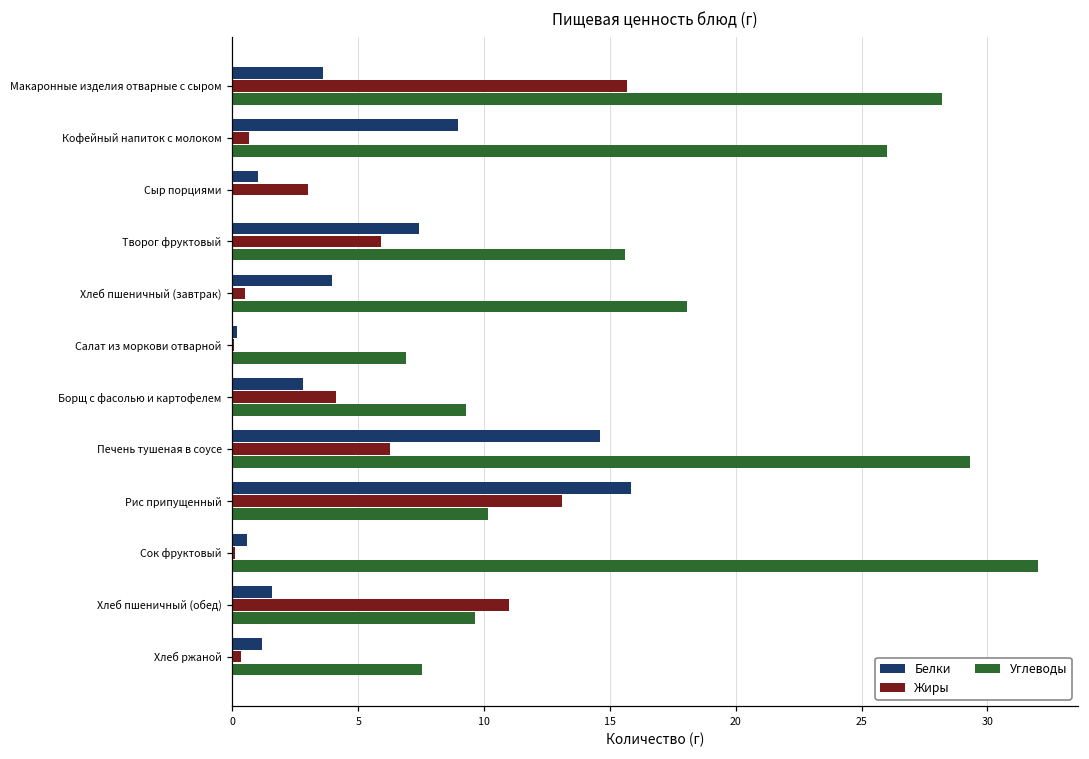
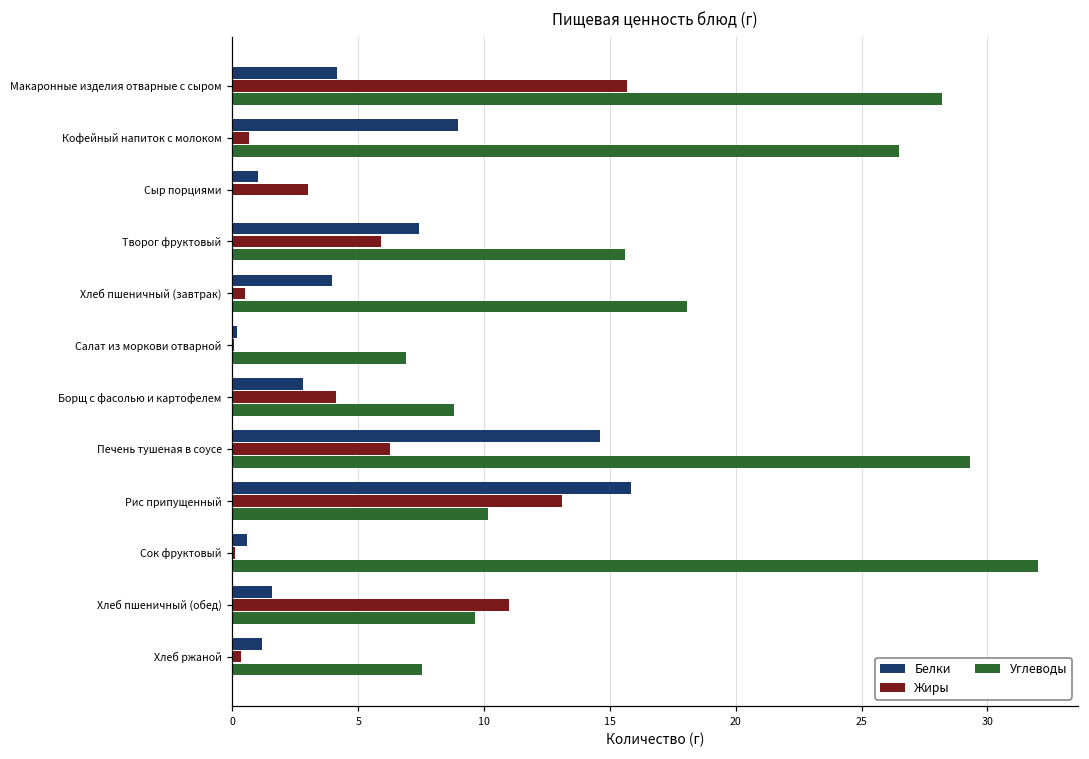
  {
    "Белки": {
-     "Макаронные изделия отварные с сыром": 3.6,
+     "Макаронные изделия отварные с сыром": 4.2,
      "Кофейный напиток с молоком": 9.0,
      "Сыр порциями": 1.0,
      "Творог фруктовый": 7.4,
      "Хлеб пшеничный (завтрак)": 4.0,
      "Салат из моркови отварной": 0.2,
      "Борщ с фасолью и картофелем": 2.8,
      "Печень тушеная в соусе": 14.6,
      "Рис припущенный": 15.9,
      "Сок фруктовый": 0.6,
      "Хлеб пшеничный (обед)": 1.6,
      "Хлеб ржаной": 1.2
    },
    "Жиры": {
      "Макаронные изделия отварные с сыром": 15.7,
      "Кофейный напиток с молоком": 0.7,
      "Сыр порциями": 3.0,
      "Творог фруктовый": 5.9,
      "Хлеб пшеничный (завтрак)": 0.5,
      "Борщ с фасолью и картофелем": 4.1,
      "Печень тушеная в соусе": 6.3,
      "Рис припущенный": 13.1,
      "Хлеб пшеничный (обед)": 11.0,
      "Хлеб ржаной": 0.3
    },
    "Углеводы": {
      "Макаронные изделия отварные с сыром": 28.2,
-     "Кофейный напиток с молоком": 26.0,
+     "Кофейный напиток с молоком": 26.5,
      "Сыр порциями": 0.0,
      "Творог фруктовый": 15.6,
      "Хлеб пшеничный (завтрак)": 18.1,
      "Салат из моркови отварной": 6.9,
-     "Борщ с фасолью и картофелем": 9.3,
+     "Борщ с фасолью и картофелем": 8.8,
      "Печень тушеная в соусе": 29.3,
      "Рис припущенный": 10.1,
      "Сок фруктовый": 32.0,
      "Хлеб пшеничный (обед)": 9.7,
      "Хлеб ржаной": 7.5
    }
  }
